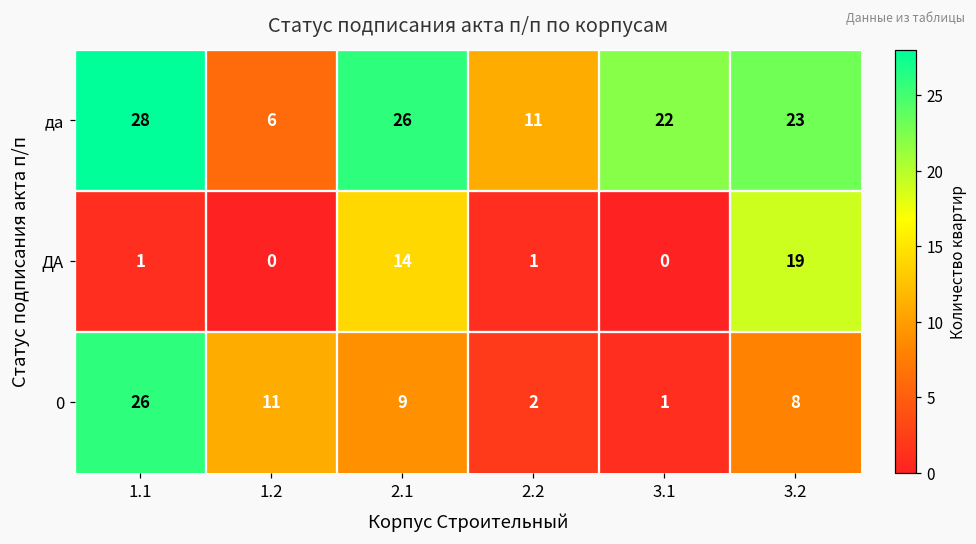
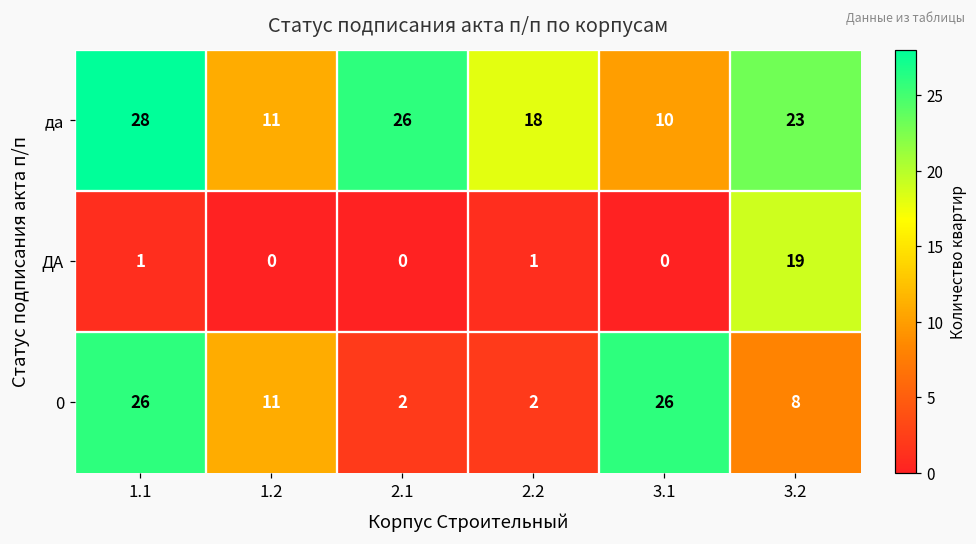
  {
    "да": {
      "1.1": 28,
-     "1.2": 6,
+     "1.2": 11,
      "2.1": 26,
-     "2.2": 11,
-     "3.1": 22,
+     "2.2": 18,
+     "3.1": 10,
      "3.2": 23
    },
    "ДА": {
      "1.1": 1,
      "1.2": 0,
-     "2.1": 14,
+     "2.1": 0,
      "2.2": 1,
      "3.1": 0,
      "3.2": 19
    },
    "0": {
      "1.1": 26,
      "1.2": 11,
-     "2.1": 9,
+     "2.1": 2,
      "2.2": 2,
-     "3.1": 1,
+     "3.1": 26,
      "3.2": 8
    }
  }
